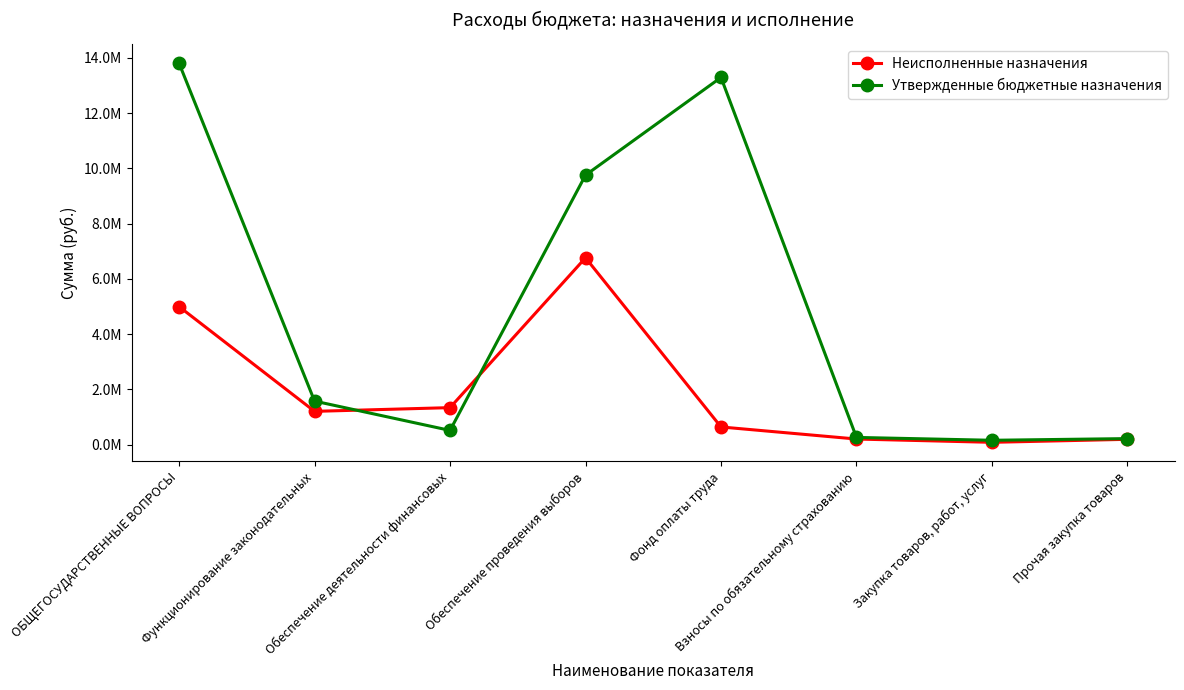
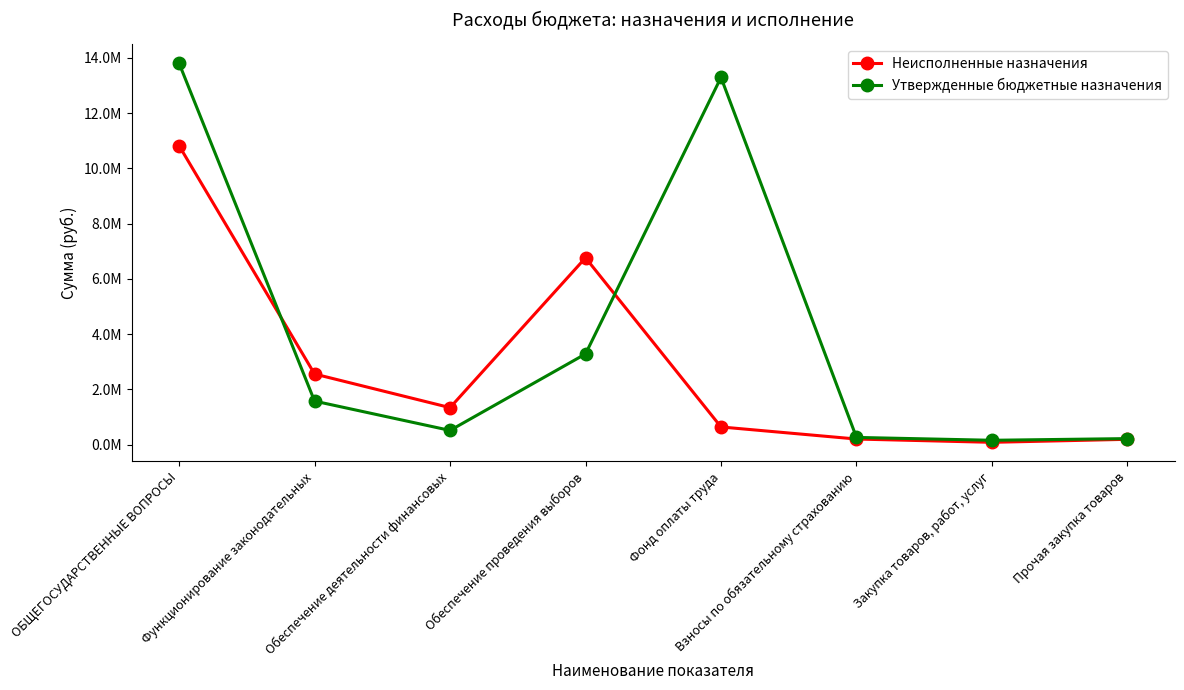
  {
    "Неисполненные назначения": {
-     "ОБЩЕГОСУДАРСТВЕННЫЕ ВОПРОСЫ": 5000000,
-     "Функционирование законодательных": 1200000,
+     "ОБЩЕГОСУДАРСТВЕННЫЕ ВОПРОСЫ": 10800000,
+     "Функционирование законодательных": 2600000,
      "Обеспечение деятельности финансовых": 1300000,
      "Обеспечение проведения выборов": 6800000,
      "Фонд оплаты труда": 600000
    },
    "Утвержденные бюджетные назначения": {
      "ОБЩЕГОСУДАРСТВЕННЫЕ ВОПРОСЫ": 13800000,
      "Функционирование законодательных": 1600000,
      "Обеспечение деятельности финансовых": 500000,
-     "Обеспечение проведения выборов": 9800000,
+     "Обеспечение проведения выборов": 3300000,
      "Фонд оплаты труда": 13300000
    }
  }
